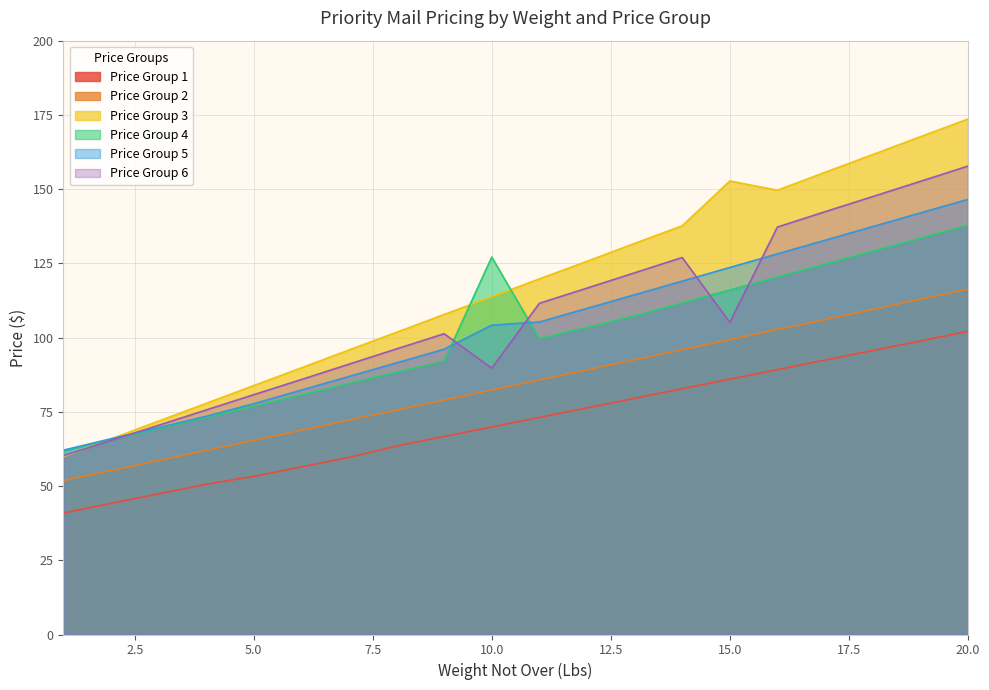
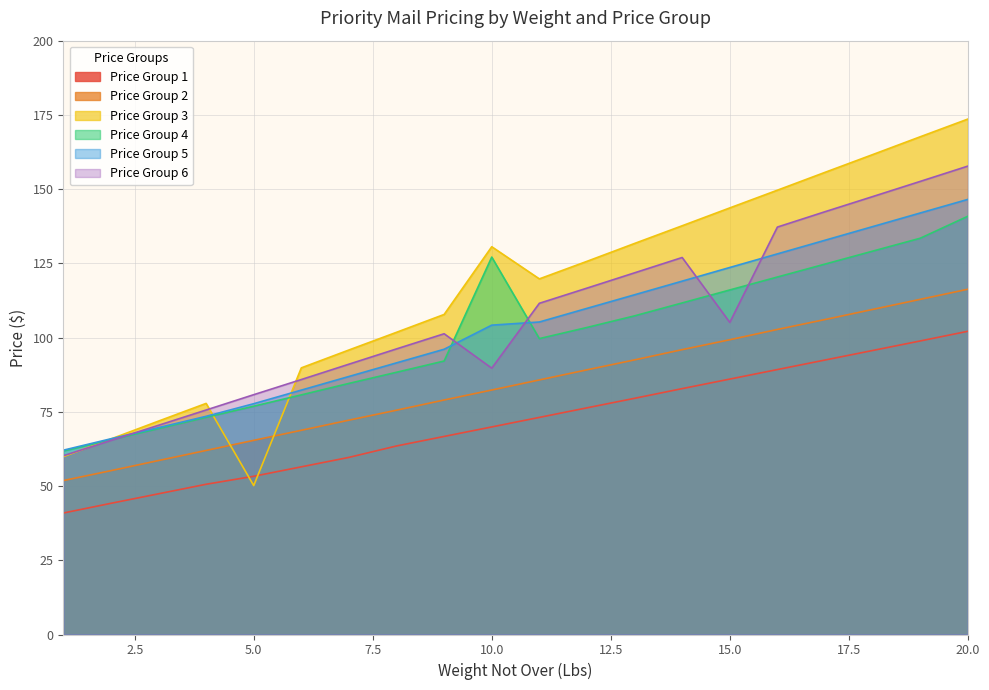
  {
    "Price Group 3": {
-     "5.0": 84,
-     "10.0": 114,
-     "15.0": 153,
+     "5.0": 50,
+     "10.0": 131,
+     "15.0": 144,
      "20.0": 174
    },
    "Price Group 4": {
      "10.0": 127,
      "15.0": 116,
-     "20.0": 138
+     "20.0": 141
    },
    "Price Group 5": {
      "10.0": 104,
      "15.0": 124,
      "20.0": 147
    },
    "Price Group 6": {
      "5.0": 81,
      "10.0": 90,
      "15.0": 105,
      "20.0": 158
    }
  }
